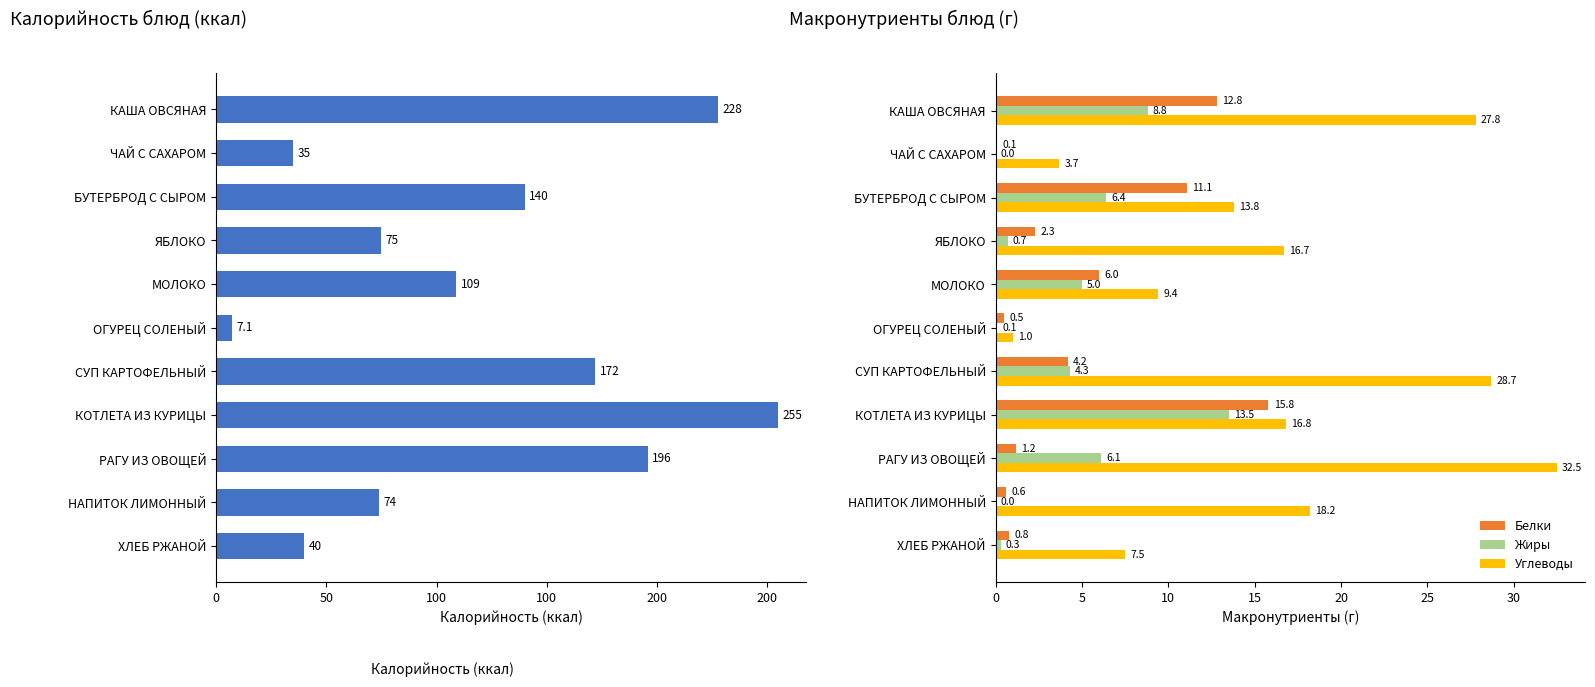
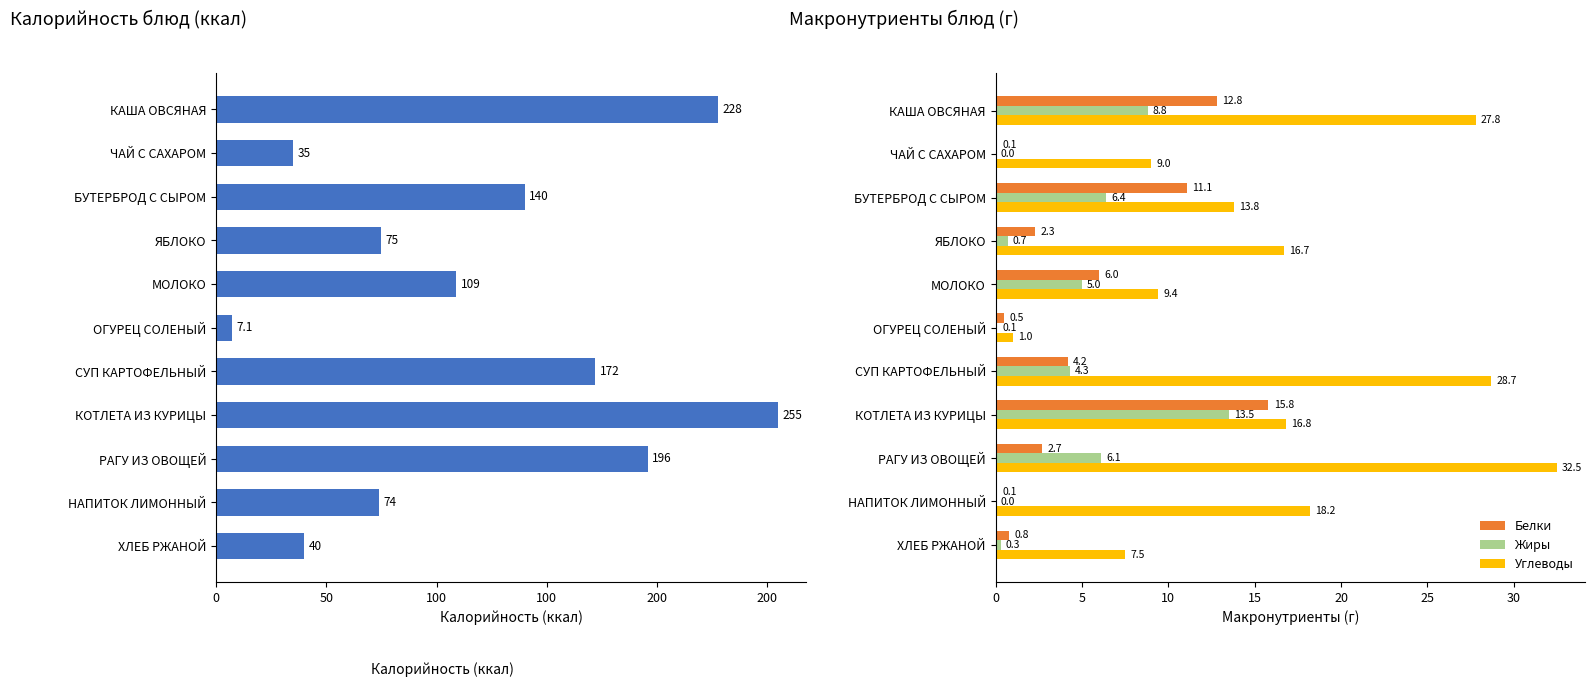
  {
    "Калорийность блюд (ккал)": {
      "КАША ОВСЯНАЯ": 228,
      "ЧАЙ С САХАРОМ": 35,
      "БУТЕРБРОД С СЫРОМ": 140,
      "ЯБЛОКО": 75,
      "МОЛОКО": 109,
      "ОГУРЕЦ СОЛЕНЫЙ": 7.1,
      "СУП КАРТОФЕЛЬНЫЙ": 172,
      "КОТЛЕТА ИЗ КУРИЦЫ": 255,
      "РАГУ ИЗ ОВОЩЕЙ": 196,
      "НАПИТОК ЛИМОННЫЙ": 74,
      "ХЛЕБ РЖАНОЙ": 40
    },
    "Макронутриенты блюд (г)": {
      "Белки": {
        "КАША ОВСЯНАЯ": 12.8,
        "ЧАЙ С САХАРОМ": 0.1,
        "БУТЕРБРОД С СЫРОМ": 11.1,
        "ЯБЛОКО": 2.3,
        "МОЛОКО": 6.0,
        "ОГУРЕЦ СОЛЕНЫЙ": 0.5,
        "СУП КАРТОФЕЛЬНЫЙ": 4.2,
        "КОТЛЕТА ИЗ КУРИЦЫ": 15.8,
-       "РАГУ ИЗ ОВОЩЕЙ": 1.2,
-       "НАПИТОК ЛИМОННЫЙ": 0.6,
+       "РАГУ ИЗ ОВОЩЕЙ": 2.7,
+       "НАПИТОК ЛИМОННЫЙ": 0.1,
        "ХЛЕБ РЖАНОЙ": 0.8
      },
      "Жиры": {
        "КАША ОВСЯНАЯ": 8.8,
        "ЧАЙ С САХАРОМ": 0.0,
        "БУТЕРБРОД С СЫРОМ": 6.4,
        "ЯБЛОКО": 0.7,
        "МОЛОКО": 5.0,
        "ОГУРЕЦ СОЛЕНЫЙ": 0.1,
        "СУП КАРТОФЕЛЬНЫЙ": 4.3,
        "КОТЛЕТА ИЗ КУРИЦЫ": 13.5,
        "РАГУ ИЗ ОВОЩЕЙ": 6.1,
        "НАПИТОК ЛИМОННЫЙ": 0.0,
        "ХЛЕБ РЖАНОЙ": 0.3
      },
      "Углеводы": {
        "КАША ОВСЯНАЯ": 27.8,
-       "ЧАЙ С САХАРОМ": 3.7,
+       "ЧАЙ С САХАРОМ": 9.0,
        "БУТЕРБРОД С СЫРОМ": 13.8,
        "ЯБЛОКО": 16.7,
        "МОЛОКО": 9.4,
        "ОГУРЕЦ СОЛЕНЫЙ": 1.0,
        "СУП КАРТОФЕЛЬНЫЙ": 28.7,
        "КОТЛЕТА ИЗ КУРИЦЫ": 16.8,
        "РАГУ ИЗ ОВОЩЕЙ": 32.5,
        "НАПИТОК ЛИМОННЫЙ": 18.2,
        "ХЛЕБ РЖАНОЙ": 7.5
      }
    }
  }
